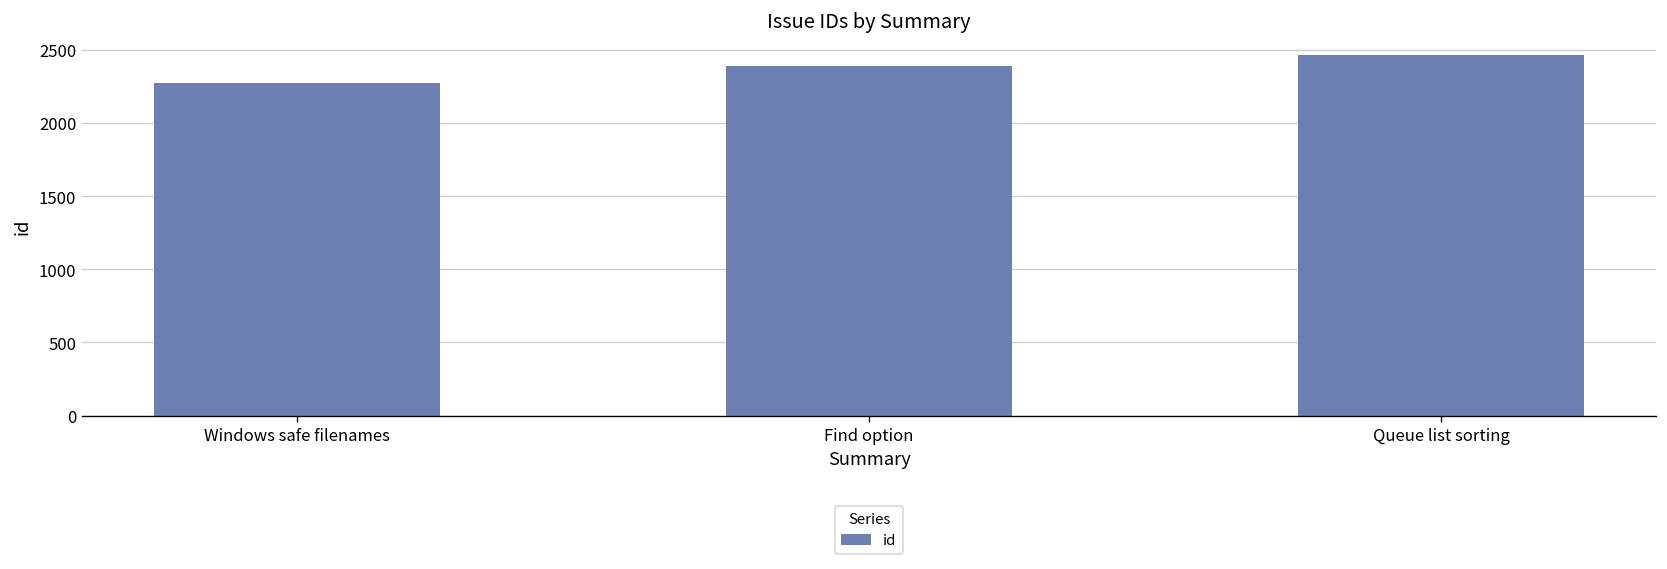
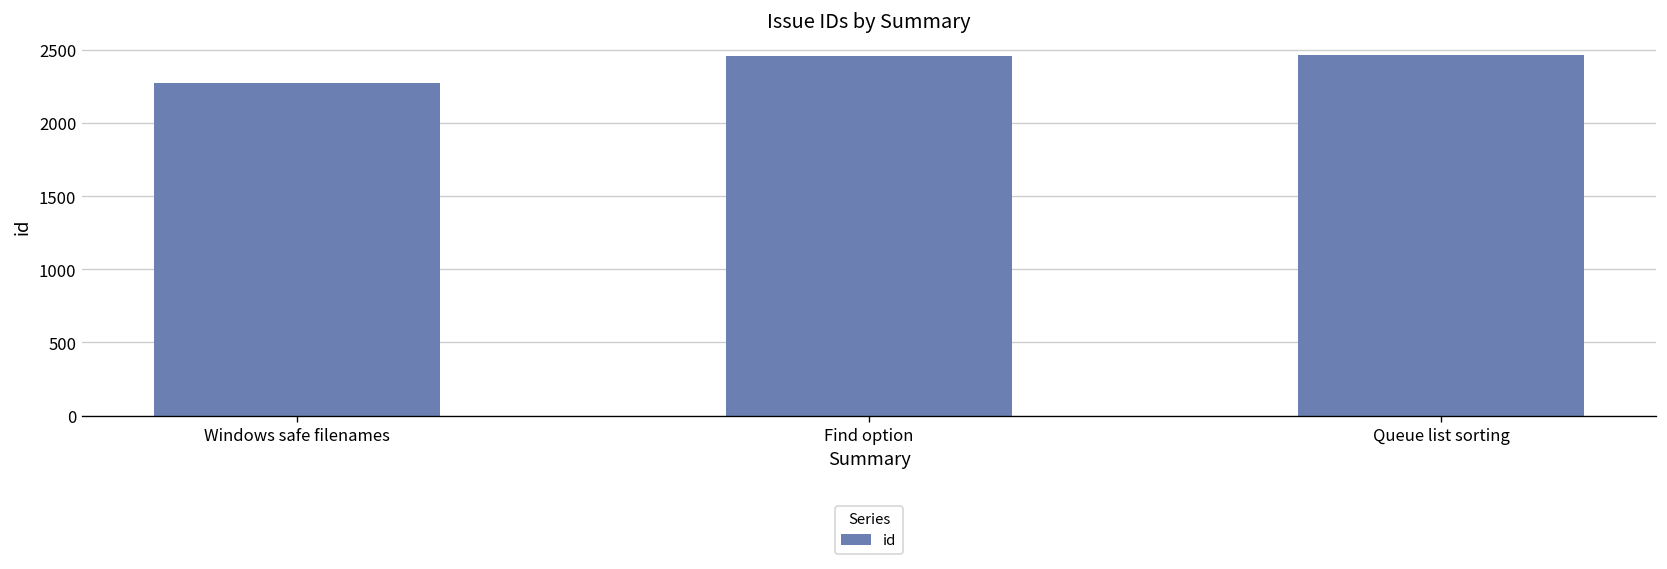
  {
    "Windows safe filenames": 2280,
-   "Find option": 2390,
+   "Find option": 2460,
    "Queue list sorting": 2470
  }
